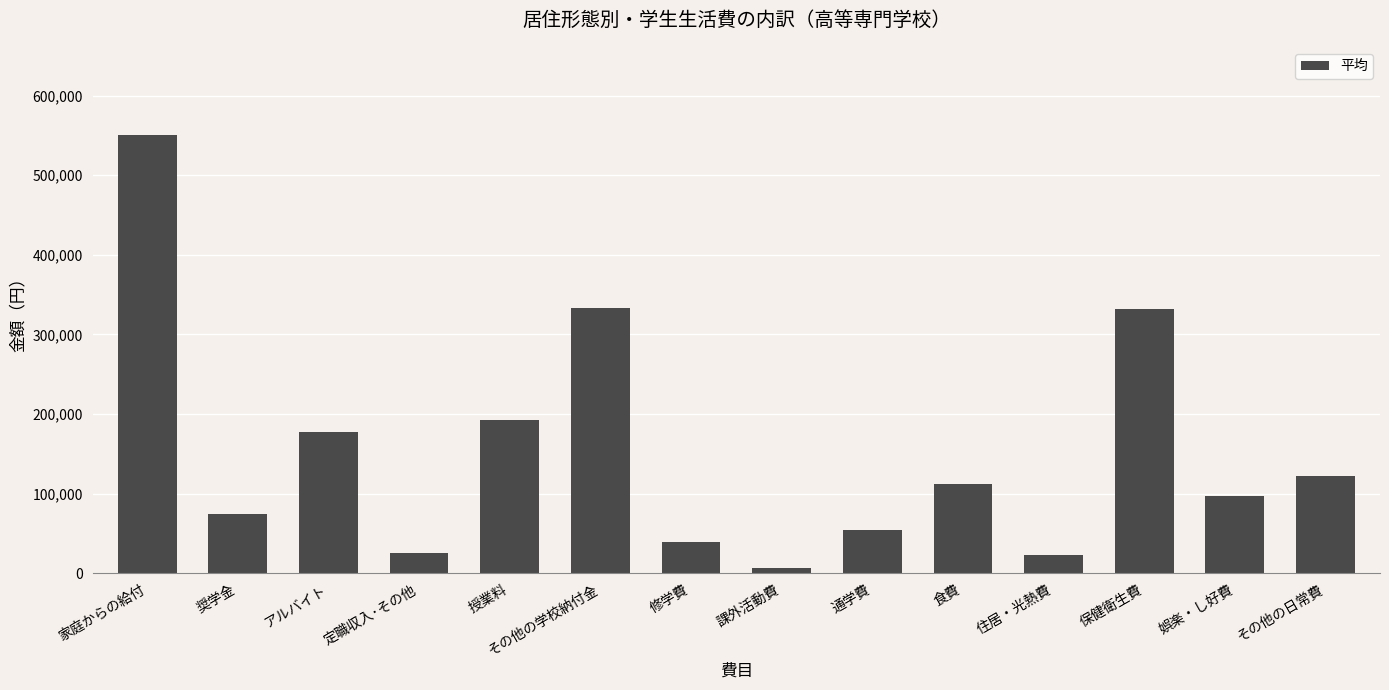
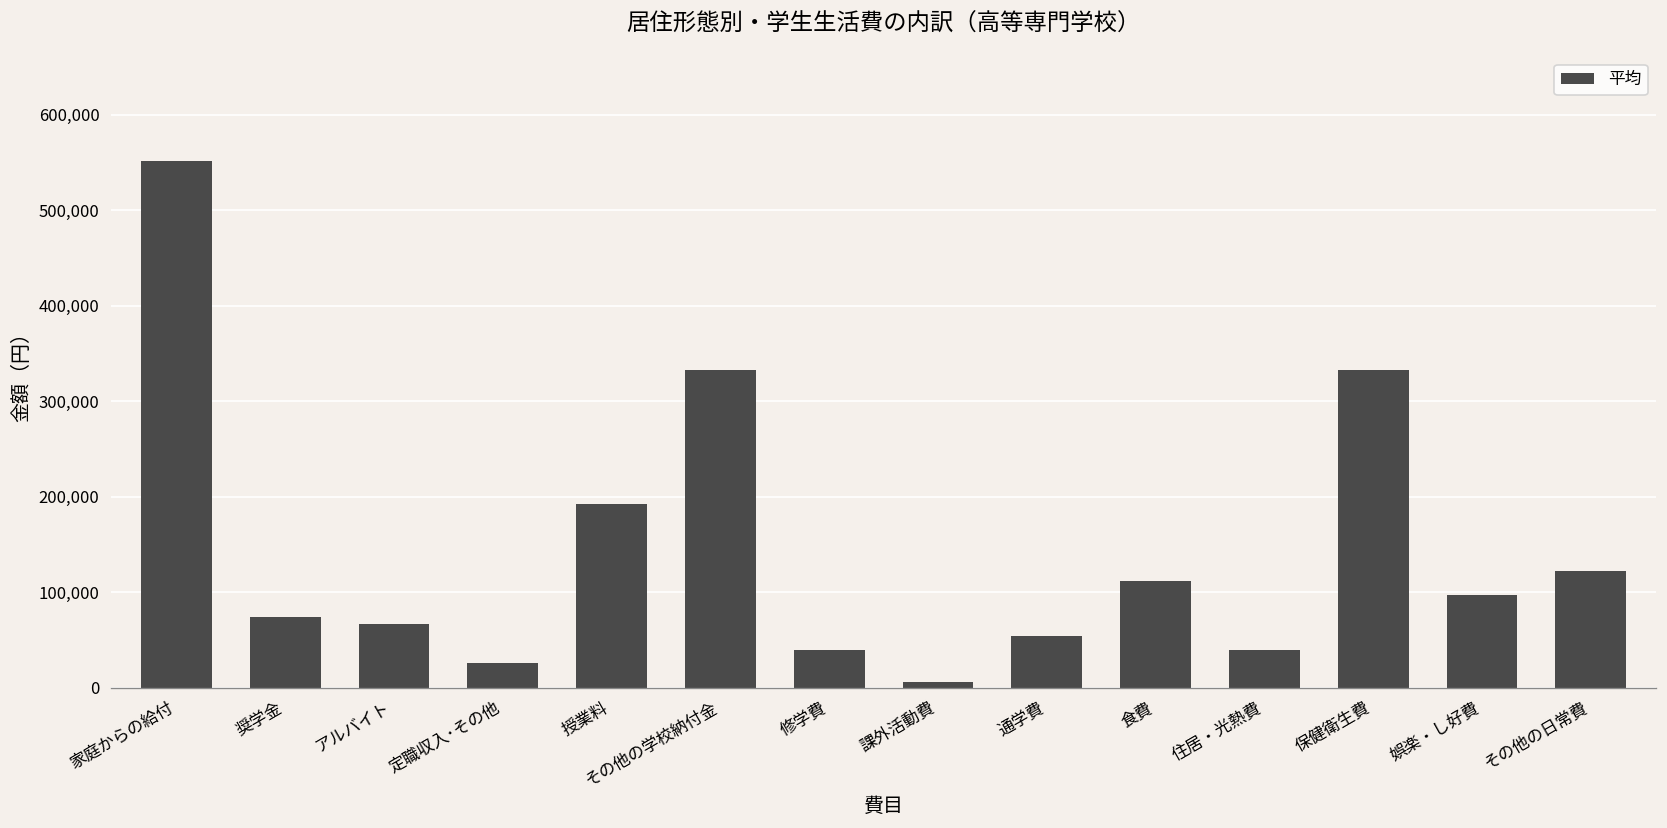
  {
    "家庭からの給付": "550,000",
    "奨学金": "70,000",
-   "アルバイト": "180,000",
+   "アルバイト": "70,000",
    "定職収入･その他": "30,000",
    "授業料": "190,000",
    "その他の学校納付金": "330,000",
    "修学費": "40,000",
    "課外活動費": "10,000",
    "通学費": "50,000",
    "食費": "110,000",
-   "住居・光熱費": "20,000",
+   "住居・光熱費": "40,000",
    "保健衛生費": "330,000",
    "娯楽・し好費": "100,000",
    "その他の日常費": "120,000"
  }
